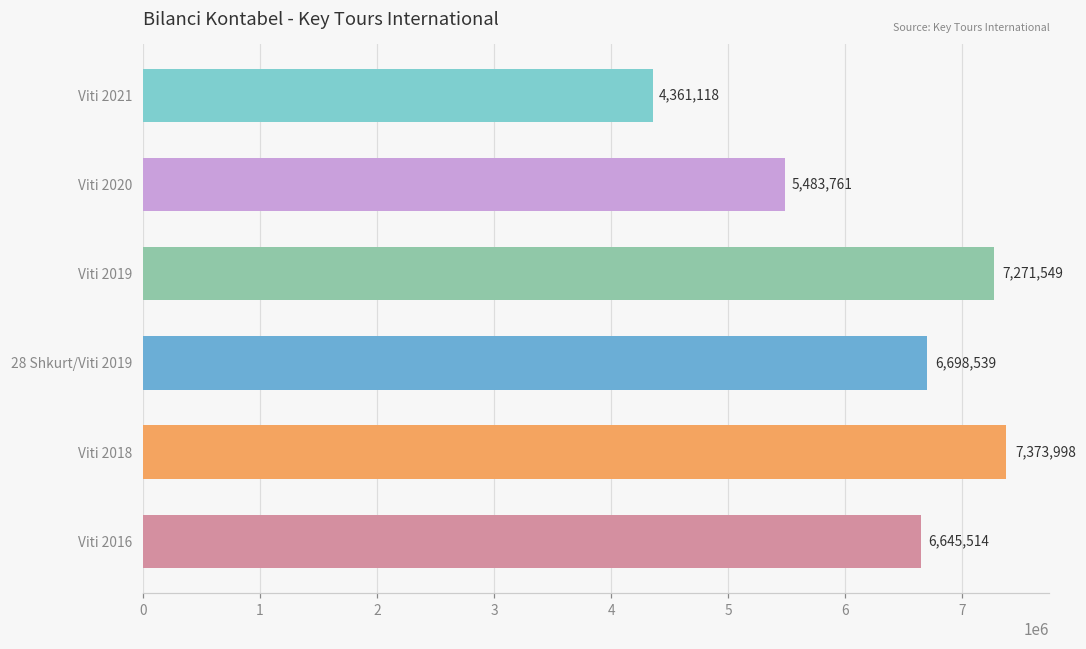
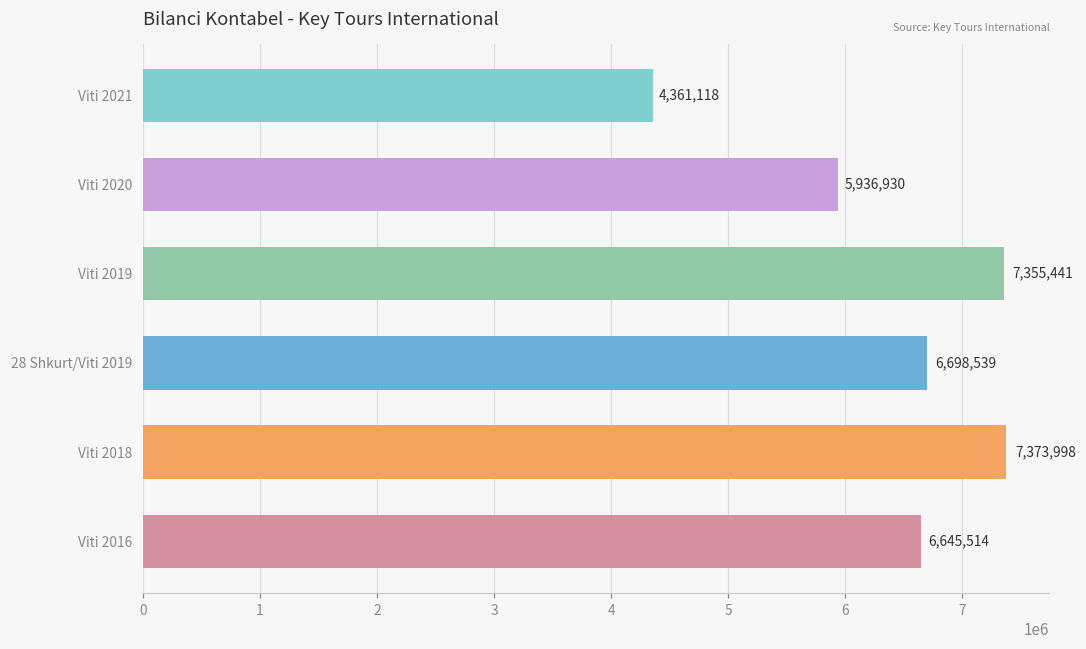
  {
    "Viti 2021": "4,361,118",
-   "Viti 2020": "5,483,761",
-   "Viti 2019": "7,271,549",
+   "Viti 2020": "5,936,930",
+   "Viti 2019": "7,355,441",
    "28 Shkurt/Viti 2019": "6,698,539",
    "Viti 2018": "7,373,998",
    "Viti 2016": "6,645,514"
  }
